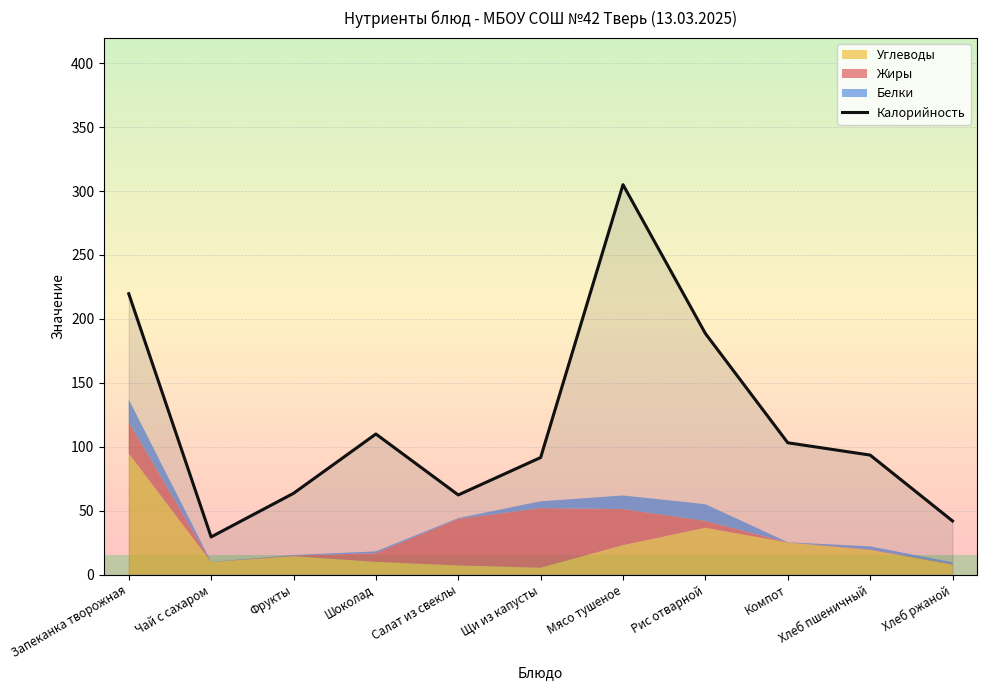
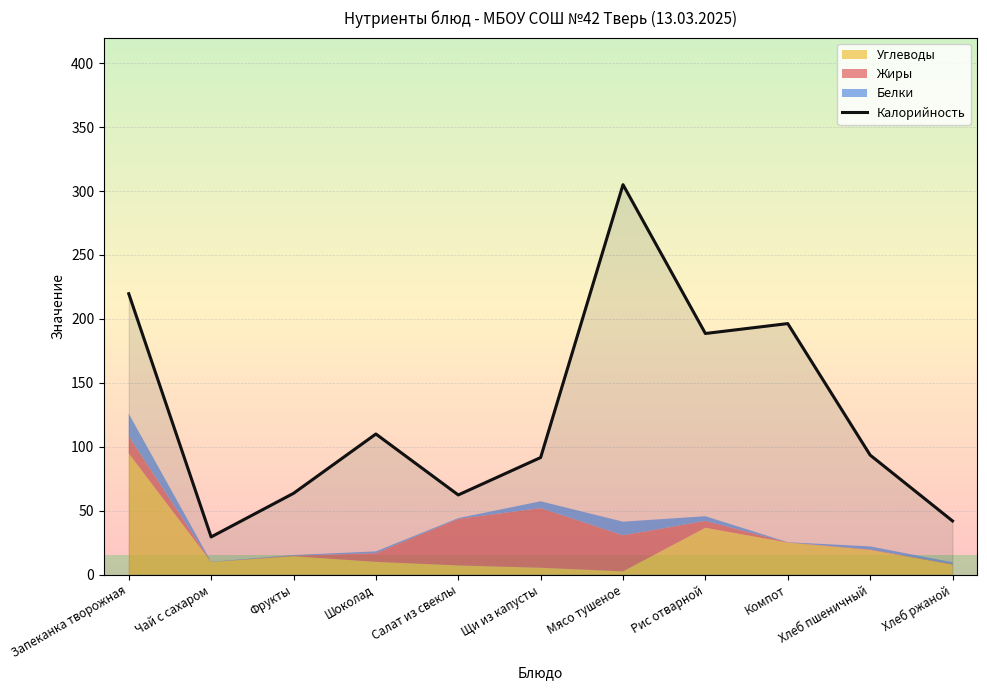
  {
    "Калорийность": {
      "Запеканка творожная": 220,
      "Чай с сахаром": 30,
      "Фрукты": 64,
      "Шоколад": 110,
      "Салат из свеклы": 62,
      "Щи из капусты": 92,
      "Мясо тушеное": 305,
      "Рис отварной": 189,
-     "Компот": 103,
+     "Компот": 196,
      "Хлеб пшеничный": 94,
      "Хлеб ржаной": 42
    },
    "Углеводы": {
      "Запеканка творожная": 95,
      "Шоколад": 10,
      "Салат из свеклы": 7,
      "Щи из капусты": 5,
-     "Мясо тушеное": 23,
+     "Мясо тушеное": 3,
      "Рис отварной": 37
    },
    "Жиры": {
-     "Запеканка творожная": 25,
+     "Запеканка творожная": 13,
      "Щи из капусты": 47,
      "Мясо тушеное": 28,
      "Рис отварной": 5
    },
    "Белки": {
      "Запеканка творожная": 18,
      "Щи из капусты": 5,
      "Мясо тушеное": 11,
-     "Рис отварной": 13,
+     "Рис отварной": 4,
      "Хлеб пшеничный": 2
    }
  }
